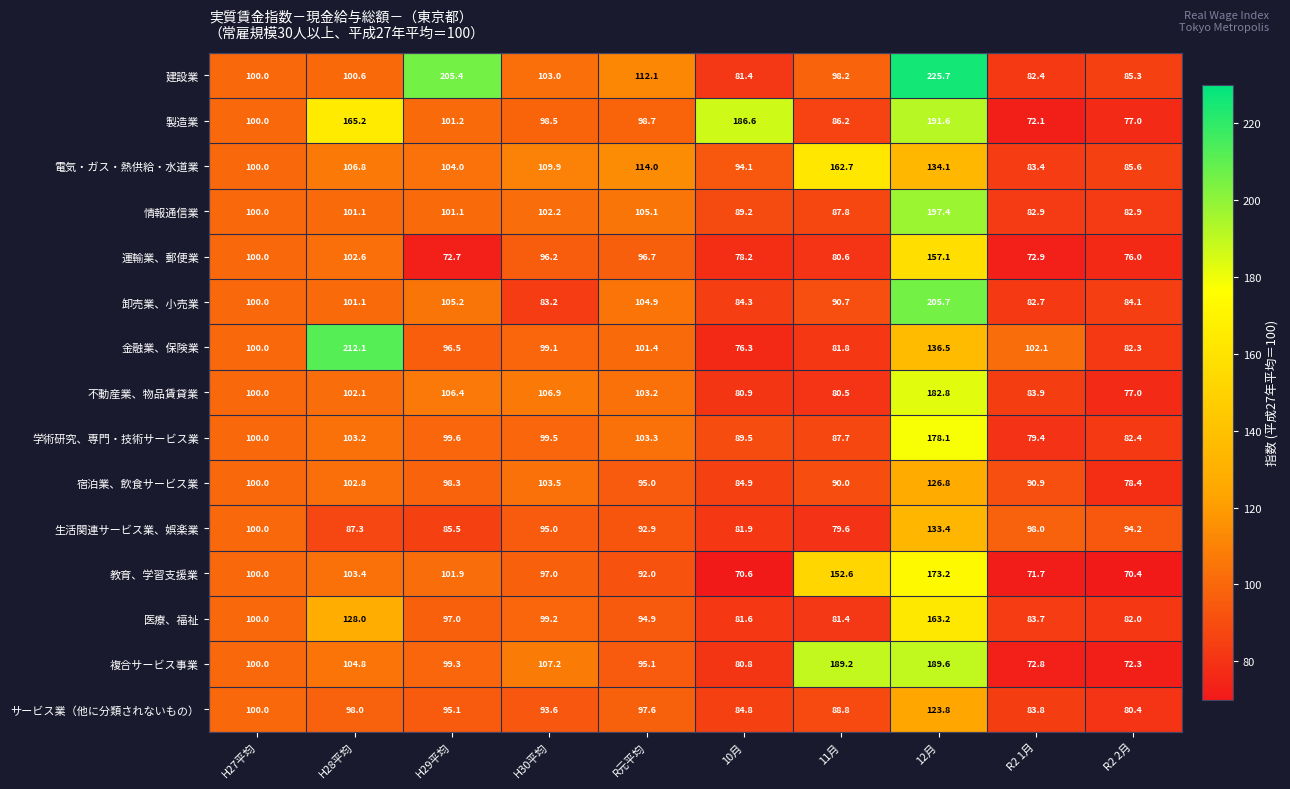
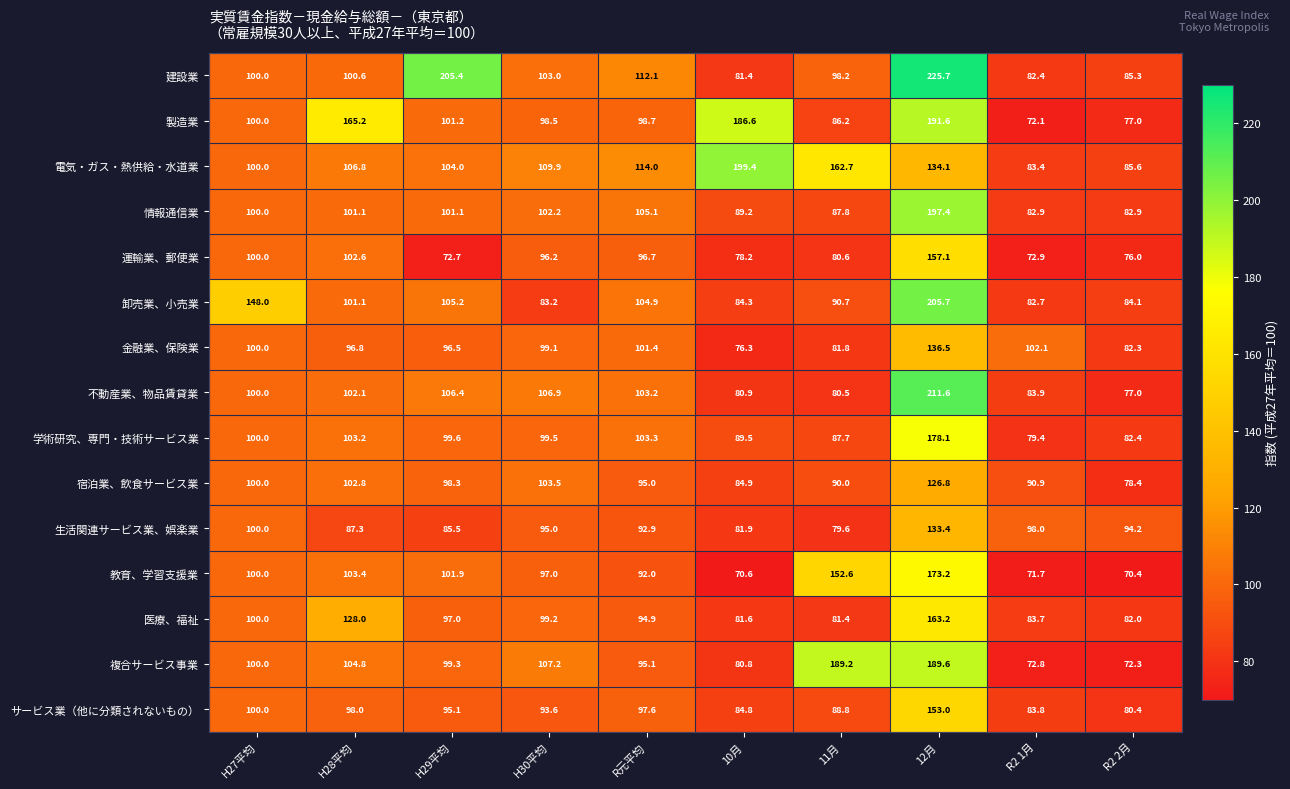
  {
    "建設業": {
      "H27平均": 100.0,
      "H28平均": 100.6,
      "H29平均": 205.4,
      "H30平均": 103.0,
      "R元平均": 112.1,
      "10月": 81.4,
      "11月": 98.2,
      "12月": 225.7,
      "R2 1月": 82.4,
      "R2 2月": 85.3
    },
    "製造業": {
      "H27平均": 100.0,
      "H28平均": 165.2,
      "H29平均": 101.2,
      "H30平均": 98.5,
      "R元平均": 98.7,
      "10月": 186.6,
      "11月": 86.2,
      "12月": 191.6,
      "R2 1月": 72.1,
      "R2 2月": 77.0
    },
    "電気・ガス・熱供給・水道業": {
      "H27平均": 100.0,
      "H28平均": 106.8,
      "H29平均": 104.0,
      "H30平均": 109.9,
      "R元平均": 114.0,
-     "10月": 94.1,
+     "10月": 199.4,
      "11月": 162.7,
      "12月": 134.1,
      "R2 1月": 83.4,
      "R2 2月": 85.6
    },
    "情報通信業": {
      "H27平均": 100.0,
      "H28平均": 101.1,
      "H29平均": 101.1,
      "H30平均": 102.2,
      "R元平均": 105.1,
      "10月": 89.2,
      "11月": 87.8,
      "12月": 197.4,
      "R2 1月": 82.9,
      "R2 2月": 82.9
    },
    "運輸業、郵便業": {
      "H27平均": 100.0,
      "H28平均": 102.6,
      "H29平均": 72.7,
      "H30平均": 96.2,
      "R元平均": 96.7,
      "10月": 78.2,
      "11月": 80.6,
      "12月": 157.1,
      "R2 1月": 72.9,
      "R2 2月": 76.0
    },
    "卸売業、小売業": {
-     "H27平均": 100.0,
+     "H27平均": 148.0,
      "H28平均": 101.1,
      "H29平均": 105.2,
      "H30平均": 83.2,
      "R元平均": 104.9,
      "10月": 84.3,
      "11月": 90.7,
      "12月": 205.7,
      "R2 1月": 82.7,
      "R2 2月": 84.1
    },
    "金融業、保険業": {
      "H27平均": 100.0,
-     "H28平均": 212.1,
+     "H28平均": 96.8,
      "H29平均": 96.5,
      "H30平均": 99.1,
      "R元平均": 101.4,
      "10月": 76.3,
      "11月": 81.8,
      "12月": 136.5,
      "R2 1月": 102.1,
      "R2 2月": 82.3
    },
    "不動産業、物品賃貸業": {
      "H27平均": 100.0,
      "H28平均": 102.1,
      "H29平均": 106.4,
      "H30平均": 106.9,
      "R元平均": 103.2,
      "10月": 80.9,
      "11月": 80.5,
-     "12月": 182.8,
+     "12月": 211.6,
      "R2 1月": 83.9,
      "R2 2月": 77.0
    },
    "学術研究、専門・技術サービス業": {
      "H27平均": 100.0,
      "H28平均": 103.2,
      "H29平均": 99.6,
      "H30平均": 99.5,
      "R元平均": 103.3,
      "10月": 89.5,
      "11月": 87.7,
      "12月": 178.1,
      "R2 1月": 79.4,
      "R2 2月": 82.4
    },
    "宿泊業、飲食サービス業": {
      "H27平均": 100.0,
      "H28平均": 102.8,
      "H29平均": 98.3,
      "H30平均": 103.5,
      "R元平均": 95.0,
      "10月": 84.9,
      "11月": 90.0,
      "12月": 126.8,
      "R2 1月": 90.9,
      "R2 2月": 78.4
    },
    "生活関連サービス業、娯楽業": {
      "H27平均": 100.0,
      "H28平均": 87.3,
      "H29平均": 85.5,
      "H30平均": 95.0,
      "R元平均": 92.9,
      "10月": 81.9,
      "11月": 79.6,
      "12月": 133.4,
      "R2 1月": 98.0,
      "R2 2月": 94.2
    },
    "教育、学習支援業": {
      "H27平均": 100.0,
      "H28平均": 103.4,
      "H29平均": 101.9,
      "H30平均": 97.0,
      "R元平均": 92.0,
      "10月": 70.6,
      "11月": 152.6,
      "12月": 173.2,
      "R2 1月": 71.7,
      "R2 2月": 70.4
    },
    "医療、福祉": {
      "H27平均": 100.0,
      "H28平均": 128.0,
      "H29平均": 97.0,
      "H30平均": 99.2,
      "R元平均": 94.9,
      "10月": 81.6,
      "11月": 81.4,
      "12月": 163.2,
      "R2 1月": 83.7,
      "R2 2月": 82.0
    },
    "複合サービス事業": {
      "H27平均": 100.0,
      "H28平均": 104.8,
      "H29平均": 99.3,
      "H30平均": 107.2,
      "R元平均": 95.1,
      "10月": 80.8,
      "11月": 189.2,
      "12月": 189.6,
      "R2 1月": 72.8,
      "R2 2月": 72.3
    },
    "サービス業（他に分類されないもの）": {
      "H27平均": 100.0,
      "H28平均": 98.0,
      "H29平均": 95.1,
      "H30平均": 93.6,
      "R元平均": 97.6,
      "10月": 84.8,
      "11月": 88.8,
-     "12月": 123.8,
+     "12月": 153.0,
      "R2 1月": 83.8,
      "R2 2月": 80.4
    }
  }
